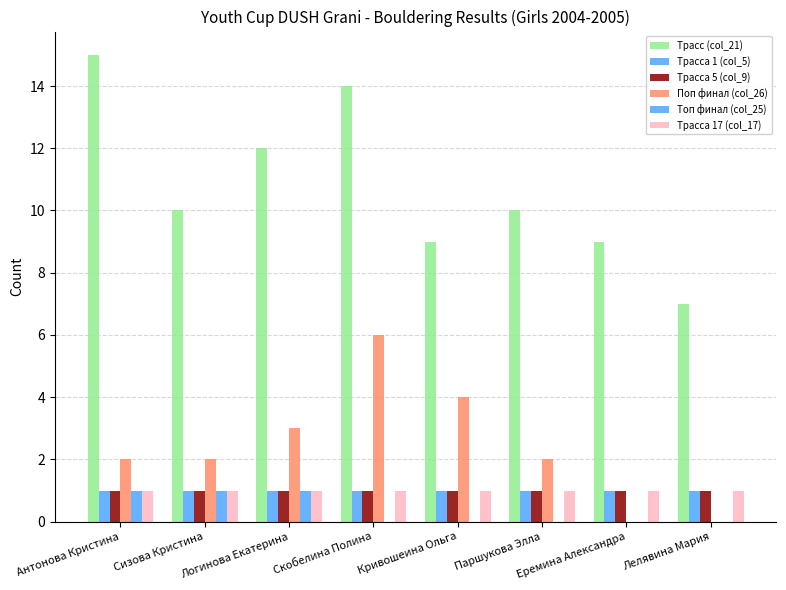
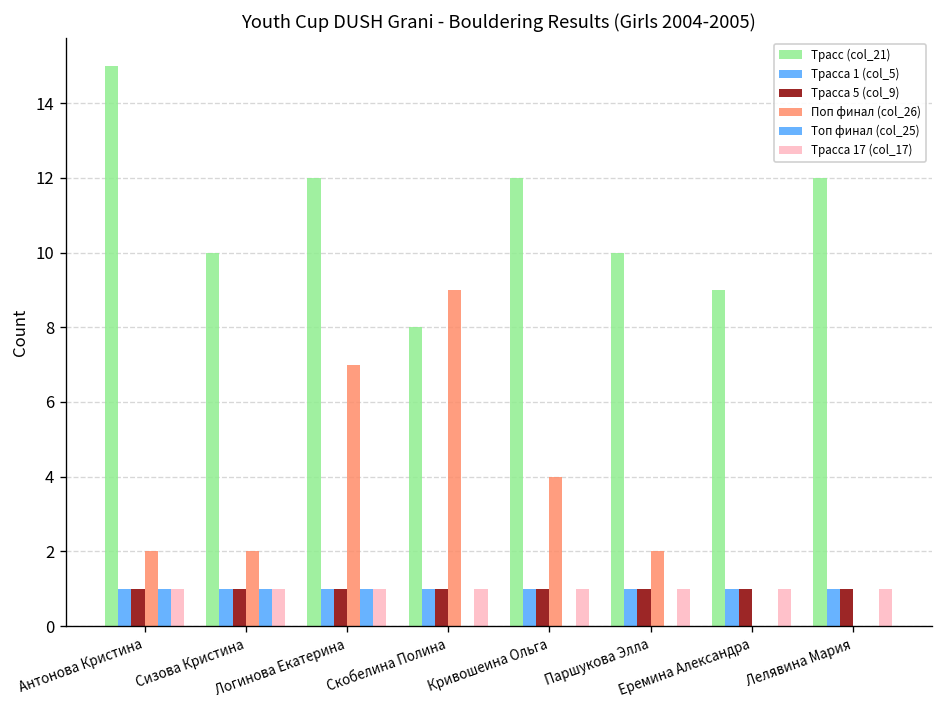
  {
    "Трасс (col_21)": {
      "Антонова Кристина": 15,
      "Сизова Кристина": 10,
      "Логинова Екатерина": 12,
-     "Скобелина Полина": 14,
-     "Кривошеина Ольга": 9,
+     "Скобелина Полина": 8,
+     "Кривошеина Ольга": 12,
      "Паршукова Элла": 10,
      "Еремина Александра": 9,
-     "Лелявина Мария": 7
+     "Лелявина Мария": 12
    },
    "Трасса 5 (col_9)": {
      "Антонова Кристина": 1,
      "Сизова Кристина": 1,
      "Логинова Екатерина": 1,
      "Скобелина Полина": 1,
      "Кривошеина Ольга": 1,
      "Паршукова Элла": 1,
      "Еремина Александра": 1,
      "Лелявина Мария": 1
    },
    "Поп финал (col_26)": {
      "Антонова Кристина": 2,
      "Сизова Кристина": 2,
-     "Логинова Екатерина": 3,
-     "Скобелина Полина": 6,
+     "Логинова Екатерина": 7,
+     "Скобелина Полина": 9,
      "Кривошеина Ольга": 4,
      "Паршукова Элла": 2,
      "Еремина Александра": 0,
      "Лелявина Мария": 0
    },
    "Трасса 17 (col_17)": {
      "Антонова Кристина": 1,
      "Сизова Кристина": 1,
      "Логинова Екатерина": 1,
      "Скобелина Полина": 1,
      "Кривошеина Ольга": 1,
      "Паршукова Элла": 1,
      "Еремина Александра": 1,
      "Лелявина Мария": 1
    }
  }
